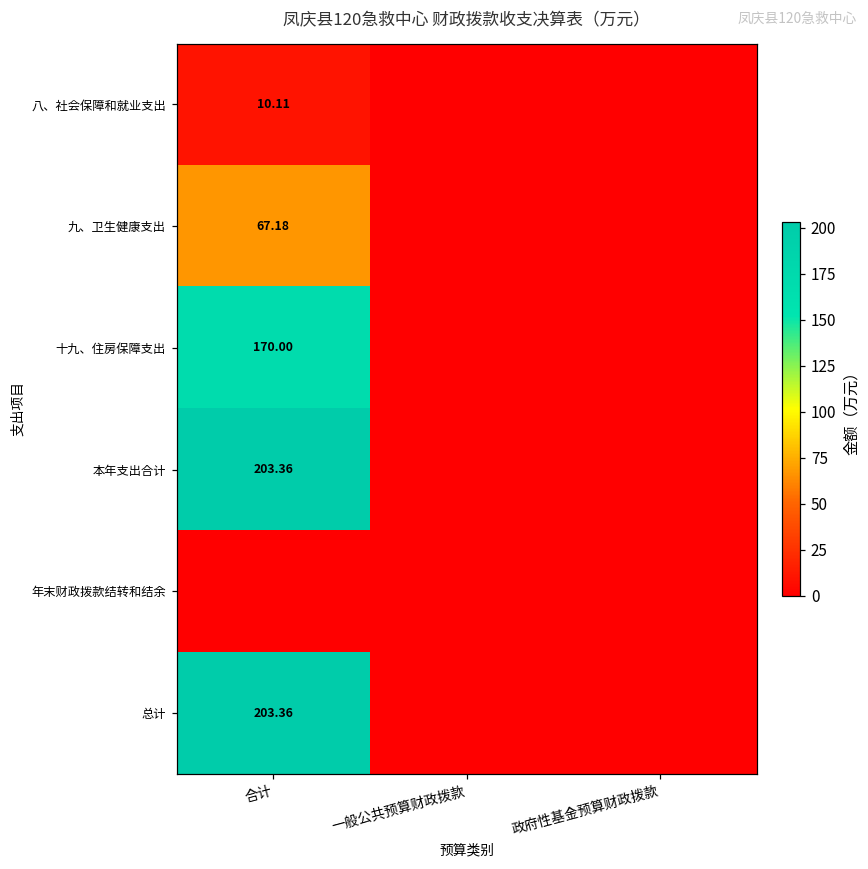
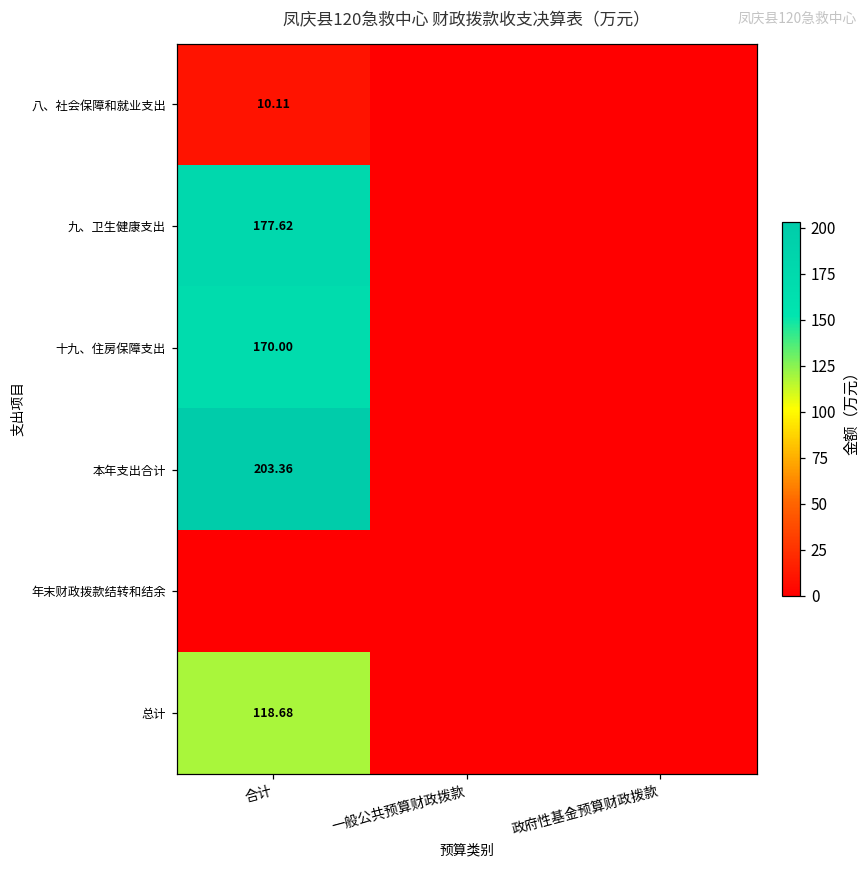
  {
    "八、社会保障和就业支出": {
      "合计": 10.11
    },
    "九、卫生健康支出": {
-     "合计": 67.18
+     "合计": 177.62
    },
    "十九、住房保障支出": {
      "合计": 170.00
    },
    "本年支出合计": {
      "合计": 203.36
    },
    "总计": {
-     "合计": 203.36
+     "合计": 118.68
    }
  }
